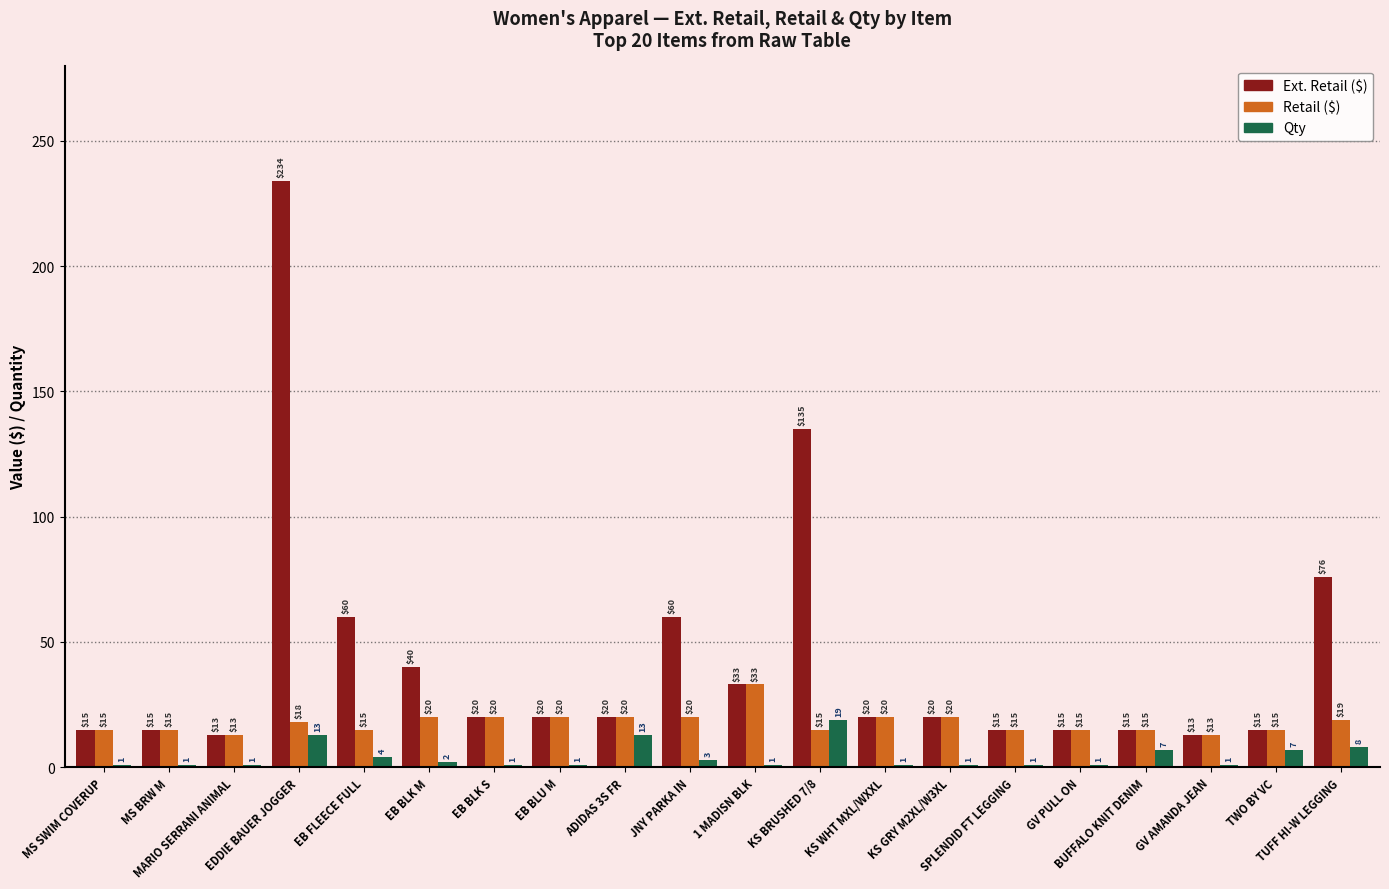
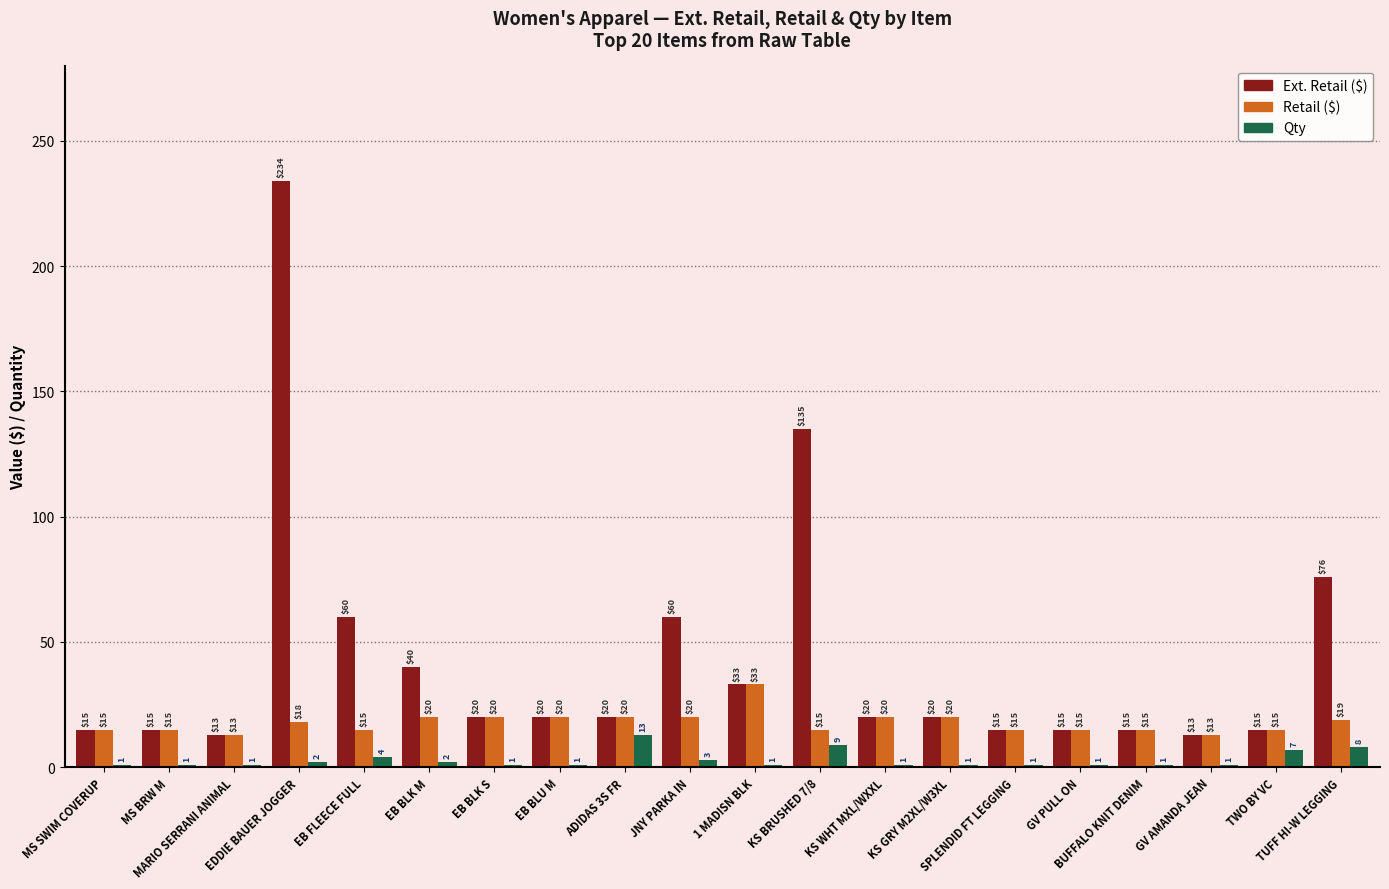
  {
    "Qty": {
      "MS SWIM COVERUP": 1,
      "MS BRW M": 1,
      "MARIO SERRANI ANIMAL": 1,
-     "EDDIE BAUER JOGGER": 13,
+     "EDDIE BAUER JOGGER": 2,
      "EB FLEECE FULL": 4,
      "EB BLK M": 2,
      "EB BLK S": 1,
      "EB BLU M": 1,
      "ADIDAS 3S FR": 13,
      "JNY PARKA IN": 3,
      "1 MADISN BLK": 1,
-     "KS BRUSHED 7/8": 19,
+     "KS BRUSHED 7/8": 9,
      "KS WHT MXL/WXXL": 1,
      "KS GRY M2XL/W3XL": 1,
      "SPLENDID FT LEGGING": 1,
      "GV PULL ON": 1,
-     "BUFFALO KNIT DENIM": 7,
+     "BUFFALO KNIT DENIM": 1,
      "GV AMANDA JEAN": 1,
      "TWO BY VC": 7,
      "TUFF HI-W LEGGING": 8
    }
  }
